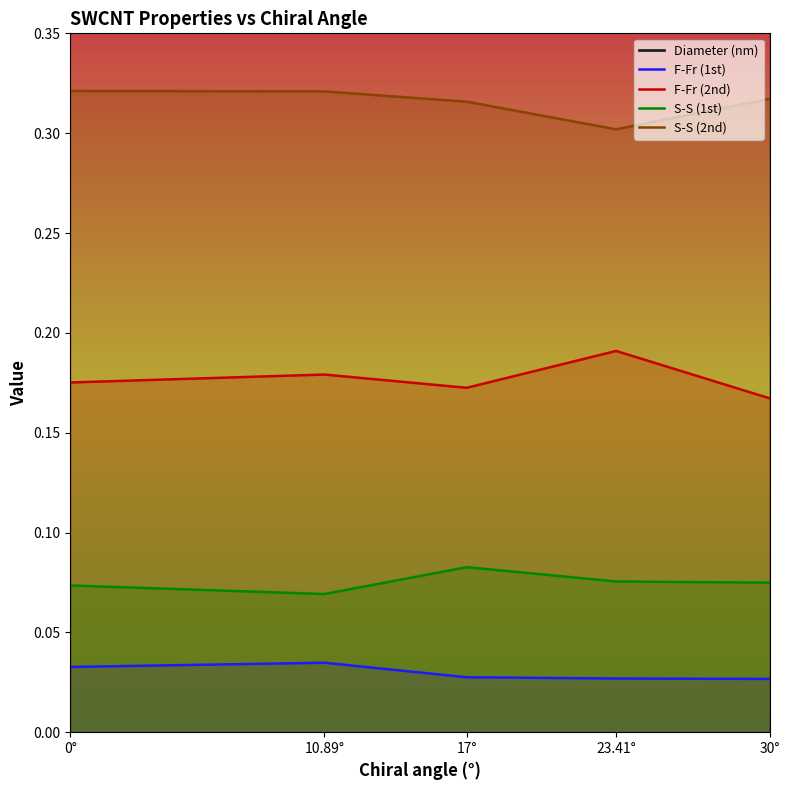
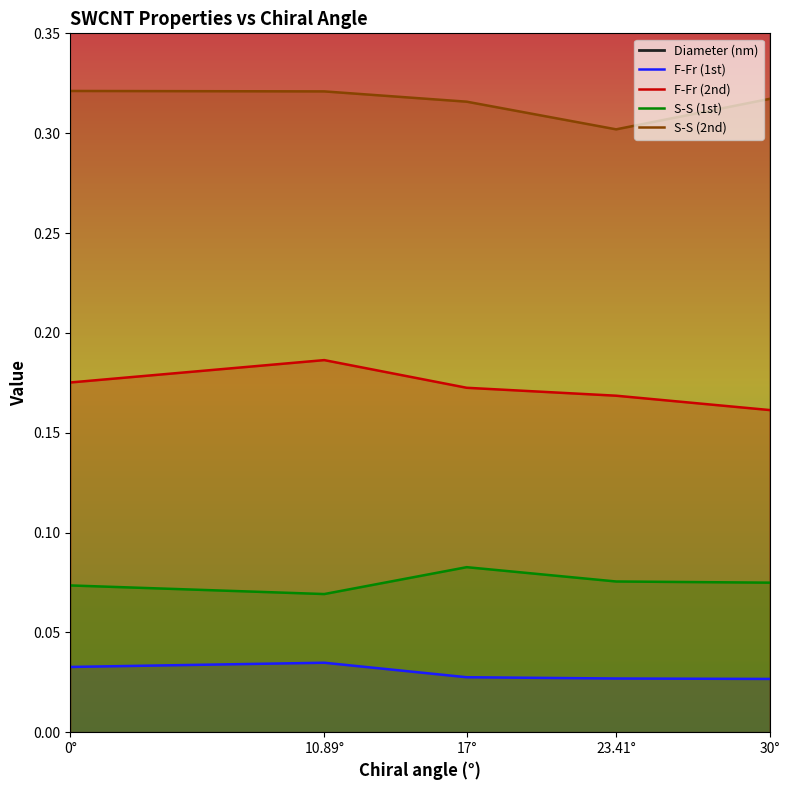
  {
    "F-Fr (1st)": {
      "0°": 0.033,
      "10.89°": 0.035,
      "17°": 0.028,
      "23.41°": 0.027,
      "30°": 0.027
    },
    "F-Fr (2nd)": {
      "0°": 0.175,
-     "10.89°": 0.179,
+     "10.89°": 0.186,
      "17°": 0.172,
-     "23.41°": 0.191,
-     "30°": 0.167
+     "23.41°": 0.169,
+     "30°": 0.161
    },
    "S-S (1st)": {
      "0°": 0.074,
      "10.89°": 0.069,
      "17°": 0.083,
      "23.41°": 0.075,
      "30°": 0.075
    },
    "S-S (2nd)": {
      "0°": 0.321,
      "10.89°": 0.321,
      "17°": 0.316,
      "23.41°": 0.302,
      "30°": 0.317
    }
  }
